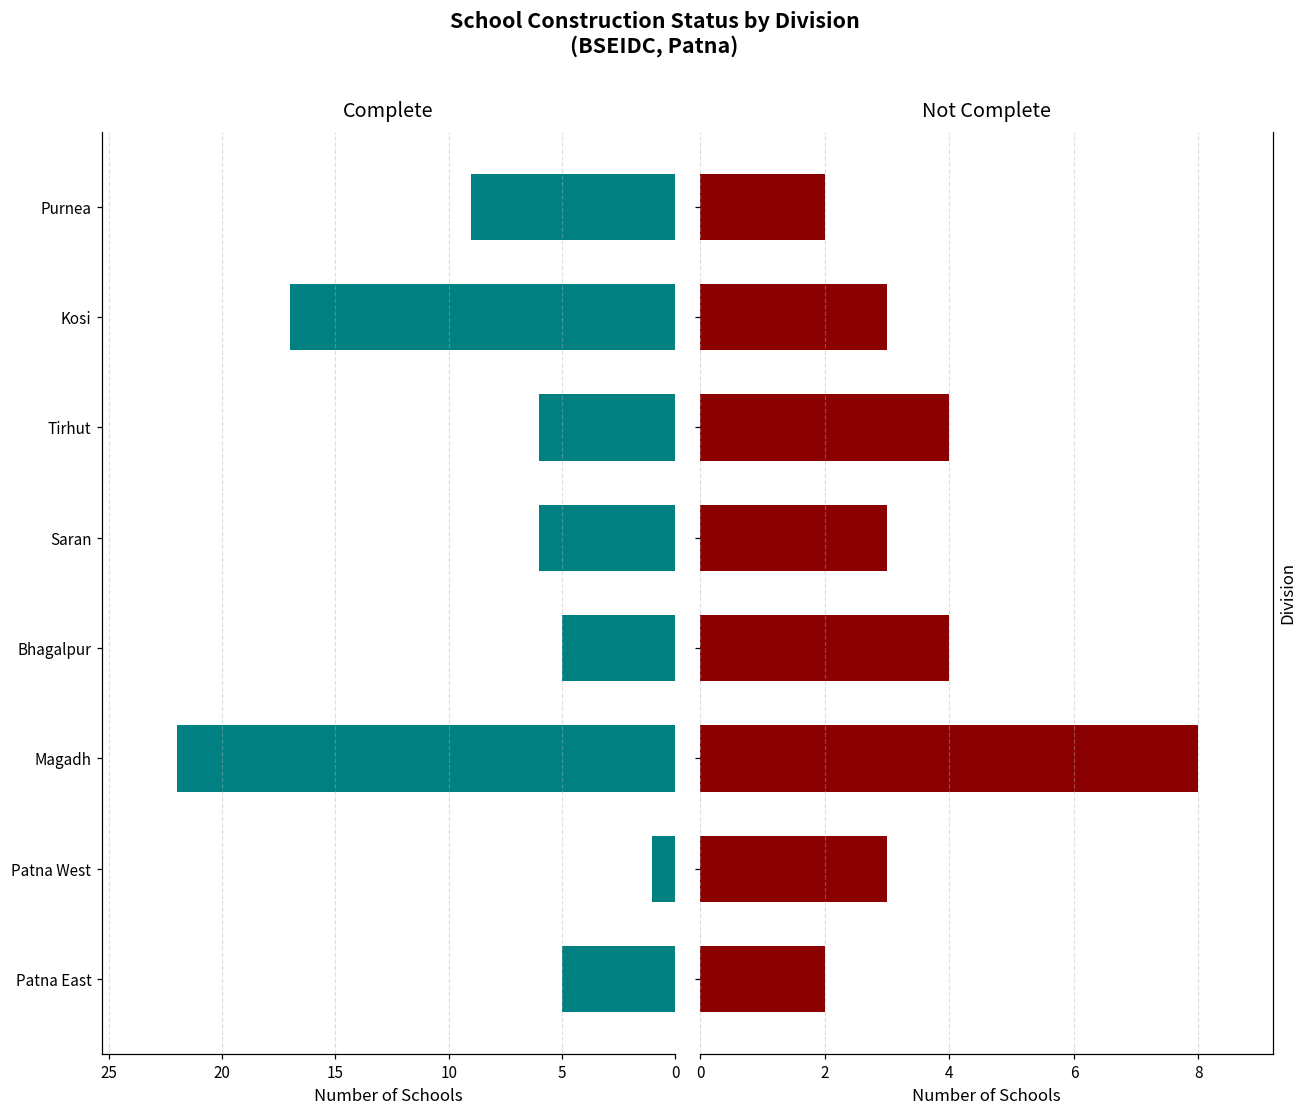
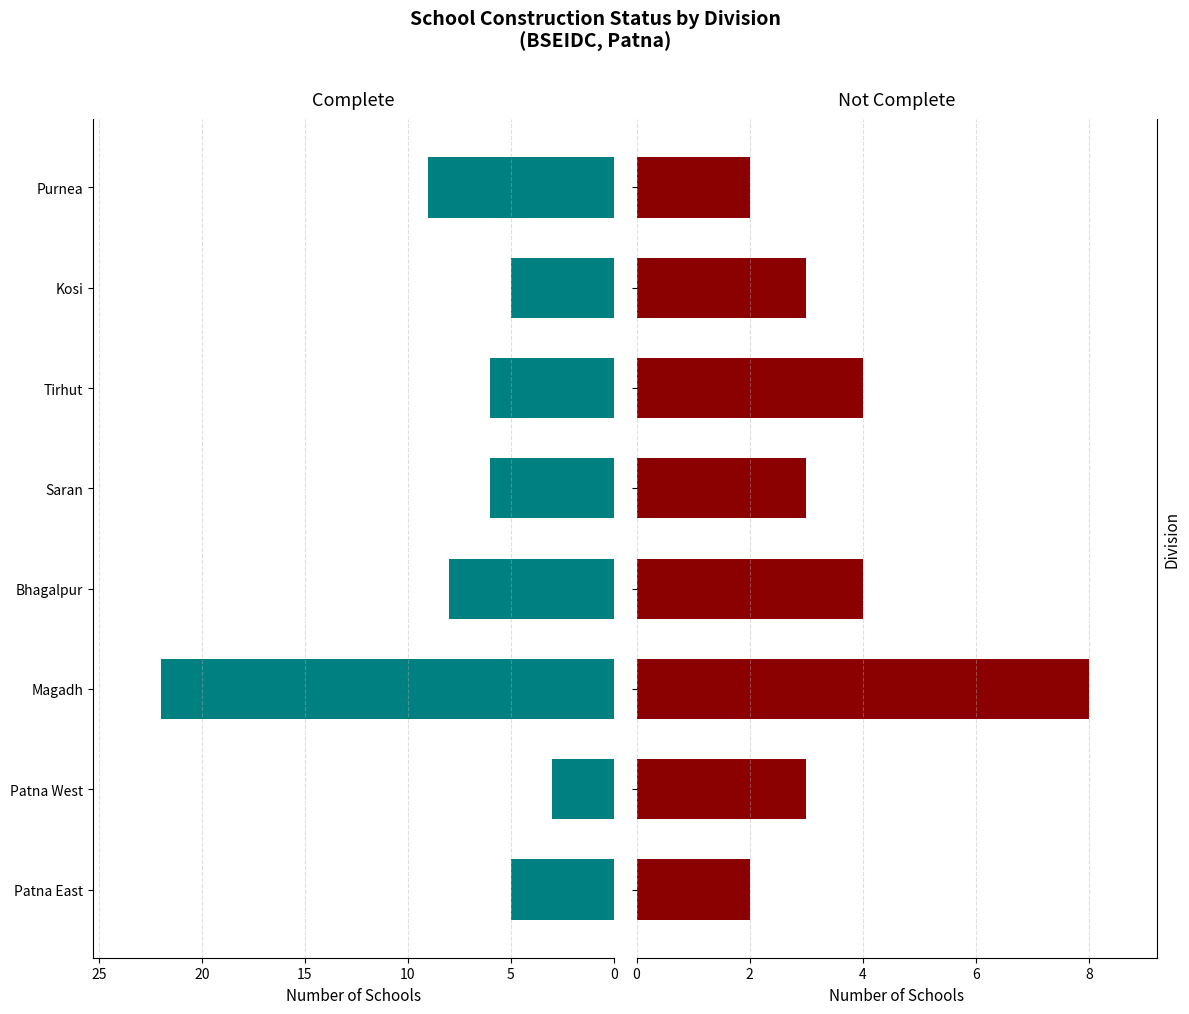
  {
    "Complete": {
      "Purnea": 9,
-     "Kosi": 17,
+     "Kosi": 5,
      "Tirhut": 6,
      "Saran": 6,
-     "Bhagalpur": 5,
+     "Bhagalpur": 8,
      "Magadh": 22,
-     "Patna West": 1,
+     "Patna West": 3,
      "Patna East": 5
    }
  }
